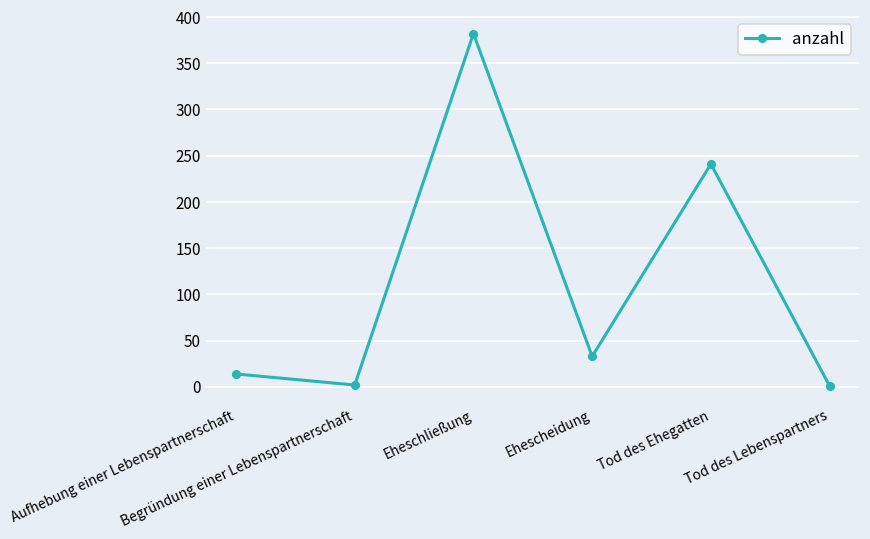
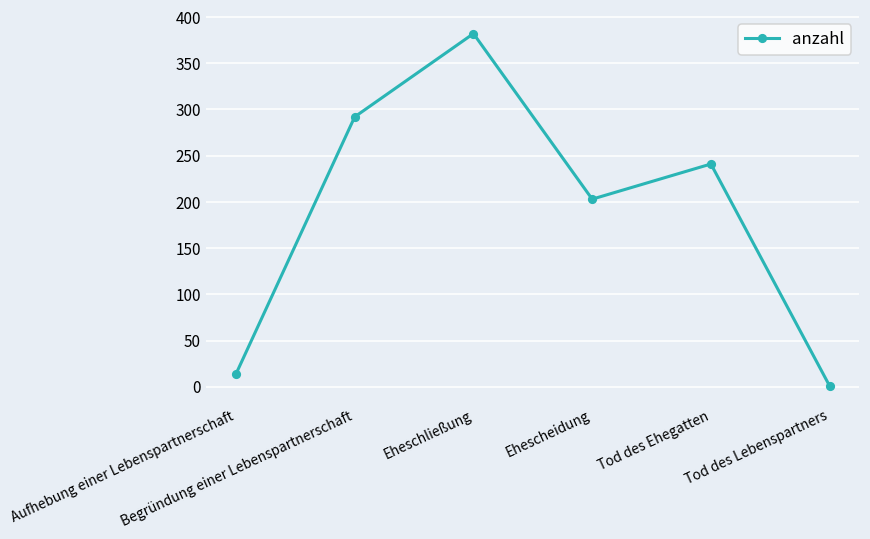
  {
    "Aufhebung einer Lebenspartnerschaft": 10,
-   "Begründung einer Lebenspartnerschaft": 0,
+   "Begründung einer Lebenspartnerschaft": 290,
    "Eheschließung": 380,
-   "Ehescheidung": 30,
+   "Ehescheidung": 200,
    "Tod des Ehegatten": 240,
    "Tod des Lebenspartners": 0
  }
